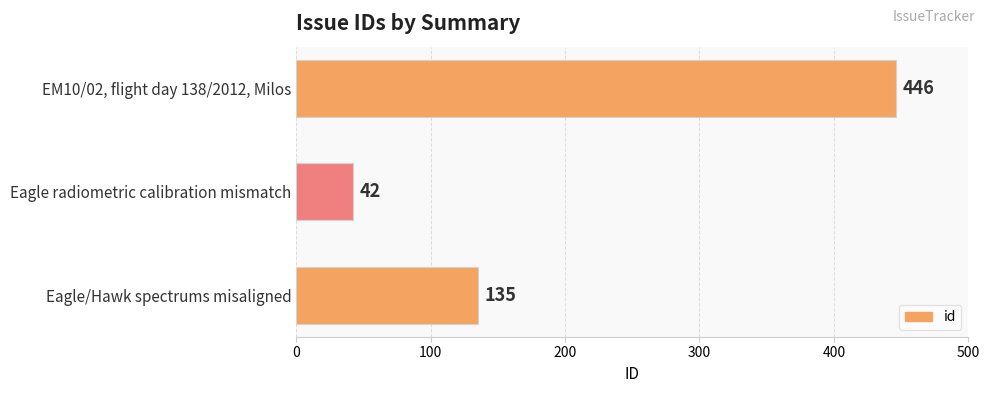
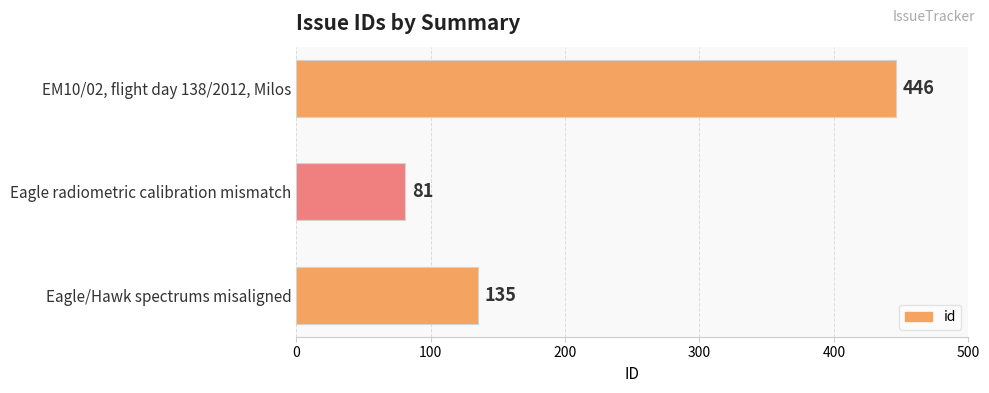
  {
    "EM10/02, flight day 138/2012, Milos": 446,
-   "Eagle radiometric calibration mismatch": 42,
+   "Eagle radiometric calibration mismatch": 81,
    "Eagle/Hawk spectrums misaligned": 135
  }
